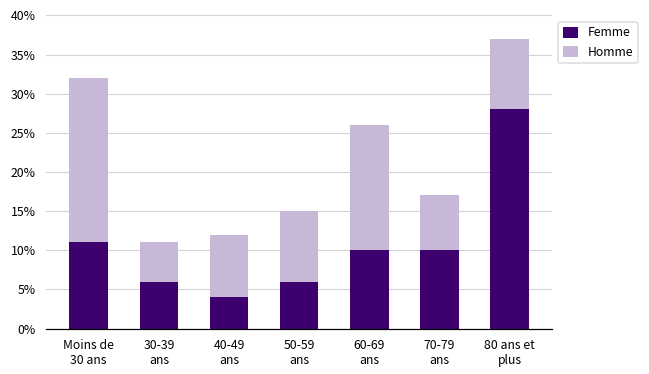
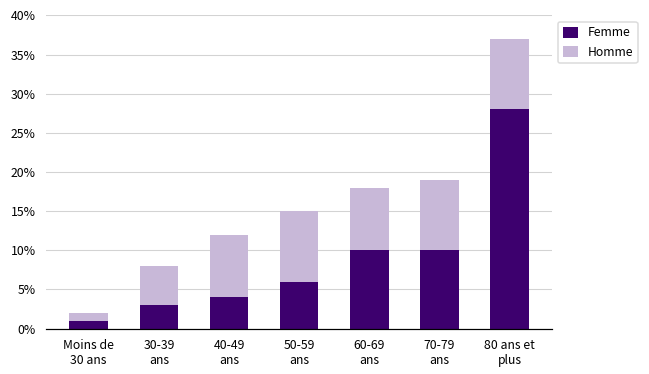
  {
    "Femme": {
-     "Moins de 30 ans": "11%",
-     "30-39 ans": "6%",
+     "Moins de 30 ans": "1%",
+     "30-39 ans": "3%",
      "40-49 ans": "4%",
      "50-59 ans": "6%",
      "60-69 ans": "10%",
      "70-79 ans": "10%",
      "80 ans et plus": "28%"
    },
    "Homme": {
-     "Moins de 30 ans": "21%",
+     "Moins de 30 ans": "1%",
      "30-39 ans": "5%",
      "40-49 ans": "8%",
      "50-59 ans": "9%",
-     "60-69 ans": "16%",
-     "70-79 ans": "7%",
+     "60-69 ans": "8%",
+     "70-79 ans": "9%",
      "80 ans et plus": "9%"
    }
  }
